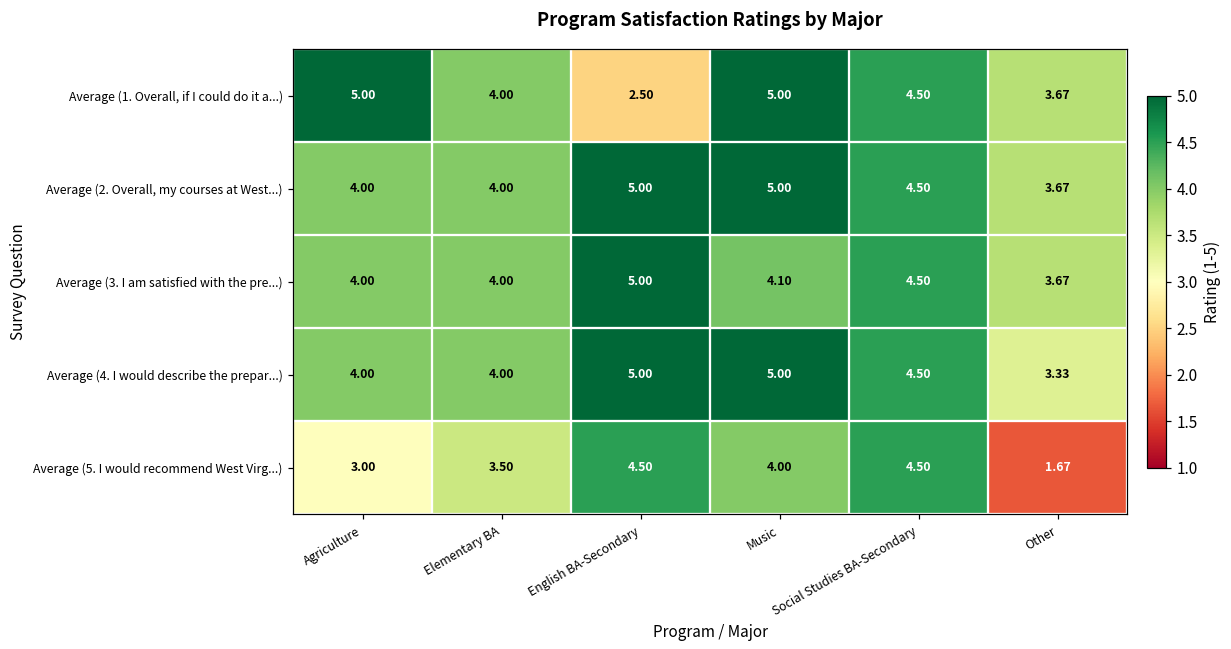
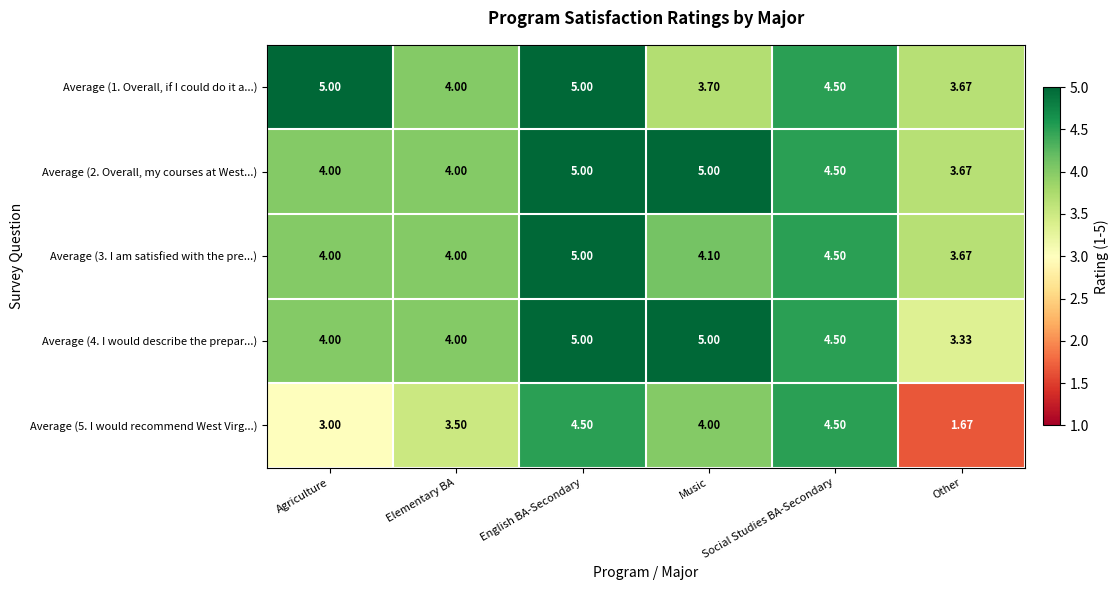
  {
    "Average (1. Overall, if I could do it a...)": {
      "Agriculture": 5.00,
      "Elementary BA": 4.00,
-     "English BA-Secondary": 2.50,
-     "Music": 5.00,
+     "English BA-Secondary": 5.00,
+     "Music": 3.70,
      "Social Studies BA-Secondary": 4.50,
      "Other": 3.67
    },
    "Average (2. Overall, my courses at West...)": {
      "Agriculture": 4.00,
      "Elementary BA": 4.00,
      "English BA-Secondary": 5.00,
      "Music": 5.00,
      "Social Studies BA-Secondary": 4.50,
      "Other": 3.67
    },
    "Average (3. I am satisfied with the pre...)": {
      "Agriculture": 4.00,
      "Elementary BA": 4.00,
      "English BA-Secondary": 5.00,
      "Music": 4.10,
      "Social Studies BA-Secondary": 4.50,
      "Other": 3.67
    },
    "Average (4. I would describe the prepar...)": {
      "Agriculture": 4.00,
      "Elementary BA": 4.00,
      "English BA-Secondary": 5.00,
      "Music": 5.00,
      "Social Studies BA-Secondary": 4.50,
      "Other": 3.33
    },
    "Average (5. I would recommend West Virg...)": {
      "Agriculture": 3.00,
      "Elementary BA": 3.50,
      "English BA-Secondary": 4.50,
      "Music": 4.00,
      "Social Studies BA-Secondary": 4.50,
      "Other": 1.67
    }
  }
